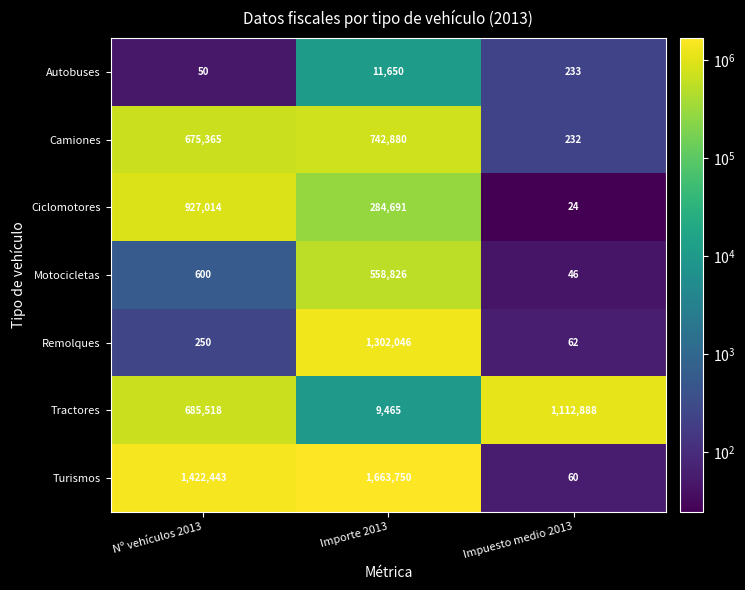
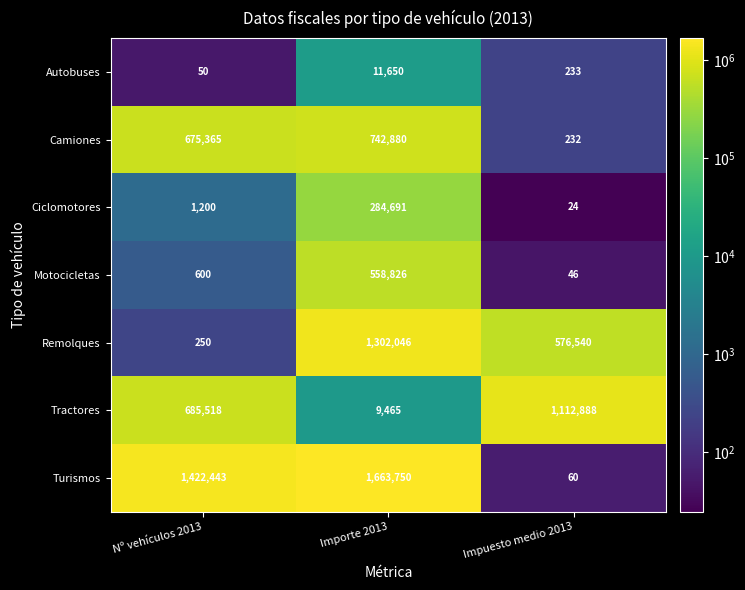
  {
    "Autobuses": {
      "Nº vehículos 2013": "50",
      "Importe 2013": "11,650",
      "Impuesto medio 2013": "233"
    },
    "Camiones": {
      "Nº vehículos 2013": "675,365",
      "Importe 2013": "742,880",
      "Impuesto medio 2013": "232"
    },
    "Ciclomotores": {
-     "Nº vehículos 2013": "927,014",
+     "Nº vehículos 2013": "1,200",
      "Importe 2013": "284,691",
      "Impuesto medio 2013": "24"
    },
    "Motocicletas": {
      "Nº vehículos 2013": "600",
      "Importe 2013": "558,826",
      "Impuesto medio 2013": "46"
    },
    "Remolques": {
      "Nº vehículos 2013": "250",
      "Importe 2013": "1,302,046",
-     "Impuesto medio 2013": "62"
+     "Impuesto medio 2013": "576,540"
    },
    "Tractores": {
      "Nº vehículos 2013": "685,518",
      "Importe 2013": "9,465",
      "Impuesto medio 2013": "1,112,888"
    },
    "Turismos": {
      "Nº vehículos 2013": "1,422,443",
      "Importe 2013": "1,663,750",
      "Impuesto medio 2013": "60"
    }
  }
